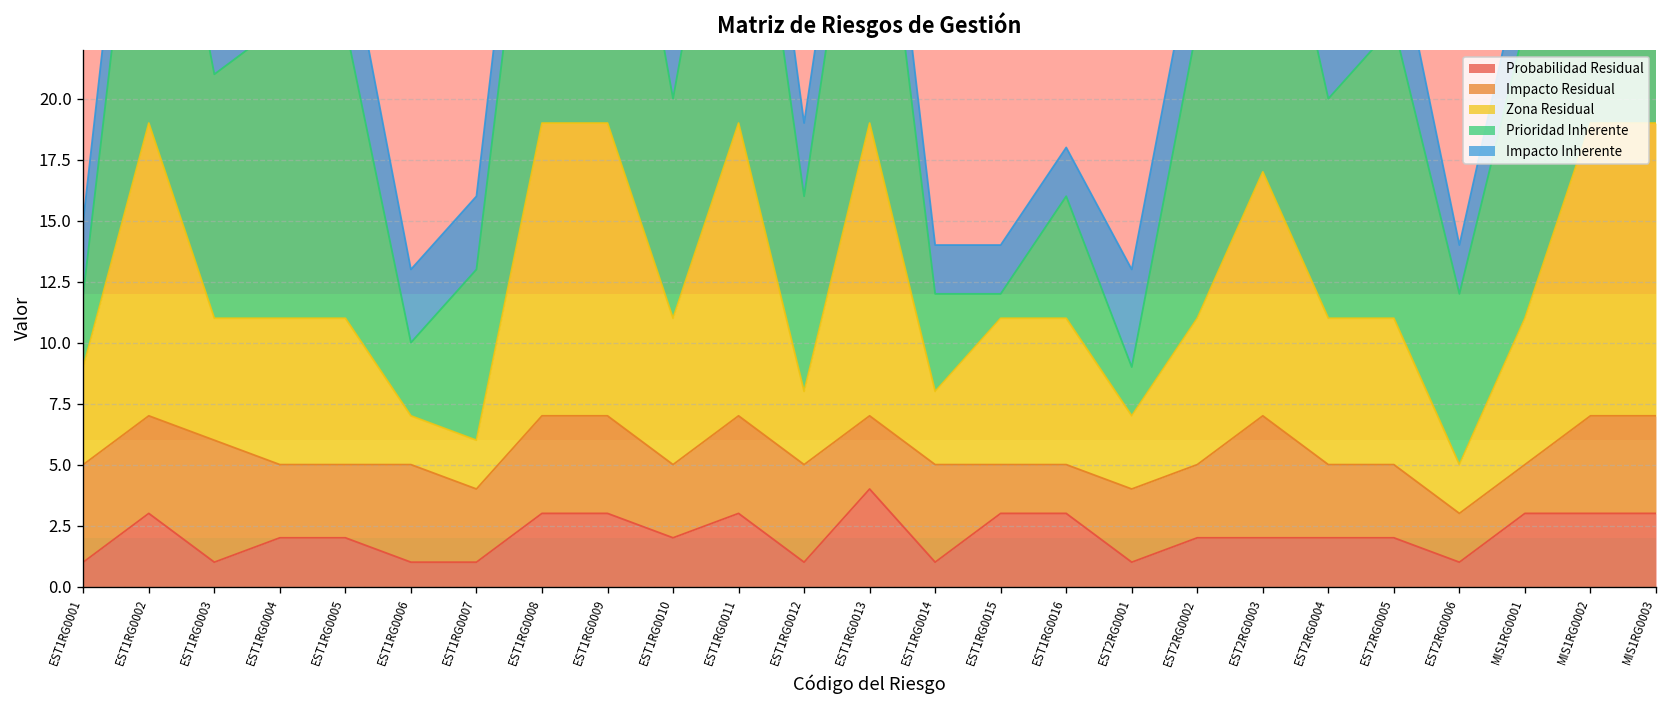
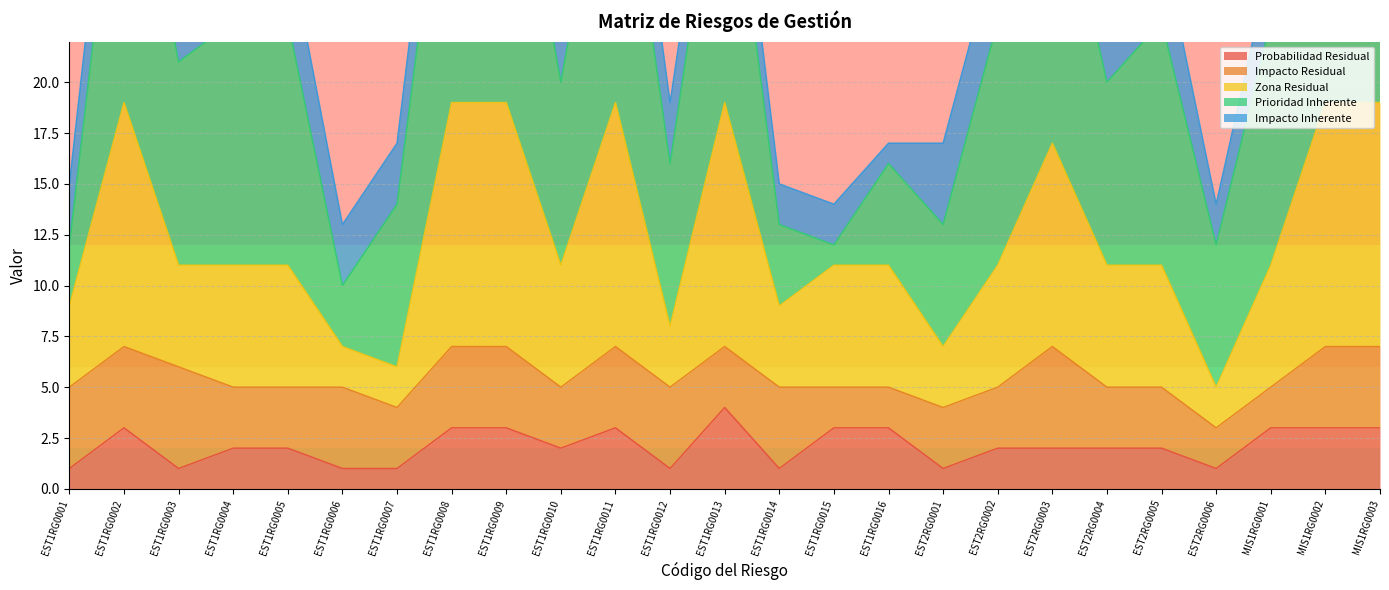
  {
    "Zona Residual": {
      "EST1RG0001": 4,
      "EST1RG0002": 12,
      "EST1RG0003": 5,
      "EST1RG0004": 6,
      "EST1RG0005": 6,
      "EST1RG0006": 2,
      "EST1RG0007": 2,
      "EST1RG0008": 12,
      "EST1RG0009": 12,
      "EST1RG0010": 6,
      "EST1RG0011": 12,
      "EST1RG0012": 3,
      "EST1RG0013": 12,
-     "EST1RG0014": 3,
+     "EST1RG0014": 4,
      "EST1RG0015": 6,
      "EST1RG0016": 6,
      "EST2RG0001": 3,
      "EST2RG0002": 6,
      "EST2RG0003": 10,
      "EST2RG0004": 6,
      "EST2RG0005": 6,
      "EST2RG0006": 2,
      "MIS1RG0001": 6,
      "MIS1RG0003": 12
    },
    "Prioridad Inherente": {
      "EST1RG0001": 3,
      "EST1RG0003": 10,
      "EST1RG0006": 3,
-     "EST1RG0007": 7,
+     "EST1RG0007": 8,
      "EST1RG0010": 9,
      "EST1RG0012": 8,
      "EST1RG0014": 4,
      "EST1RG0015": 1,
      "EST1RG0016": 5,
-     "EST2RG0001": 2,
+     "EST2RG0001": 6,
      "EST2RG0004": 9,
      "EST2RG0006": 7
    },
    "Impacto Inherente": {
      "EST1RG0001": 3,
      "EST1RG0006": 3,
      "EST1RG0007": 3,
      "EST1RG0012": 3,
      "EST1RG0014": 2,
      "EST1RG0015": 2,
-     "EST1RG0016": 2,
+     "EST1RG0016": 1,
      "EST2RG0001": 4,
      "EST2RG0006": 2
    }
  }
